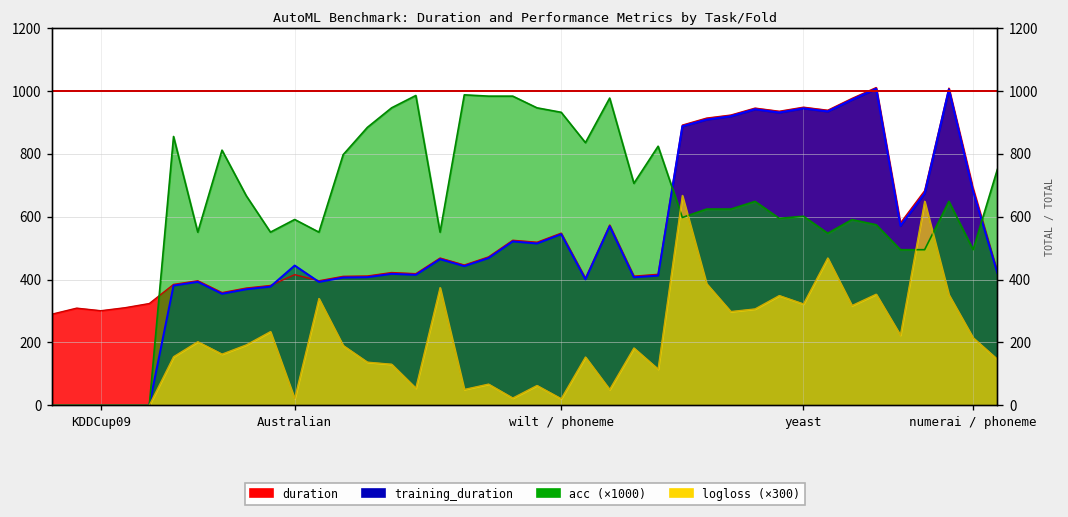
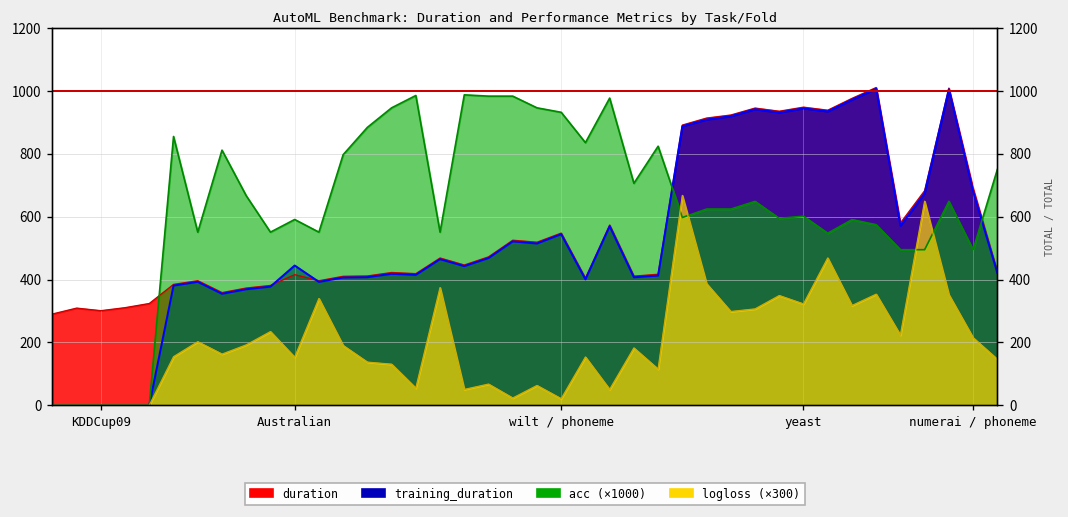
  {
    "duration": {
      "KDDCup09": 300,
      "Australian": 420
    },
    "training_duration": {
      "Australian": 440
    },
    "acc (×1000)": {
      "Australian": 590,
      "wilt / phoneme": 930,
      "yeast": 600,
      "numerai / phoneme": 490
    },
    "logloss (×300)": {
-     "Australian": 20,
+     "Australian": 150,
      "wilt / phoneme": 20,
      "yeast": 320,
      "numerai / phoneme": 210
    }
  }
